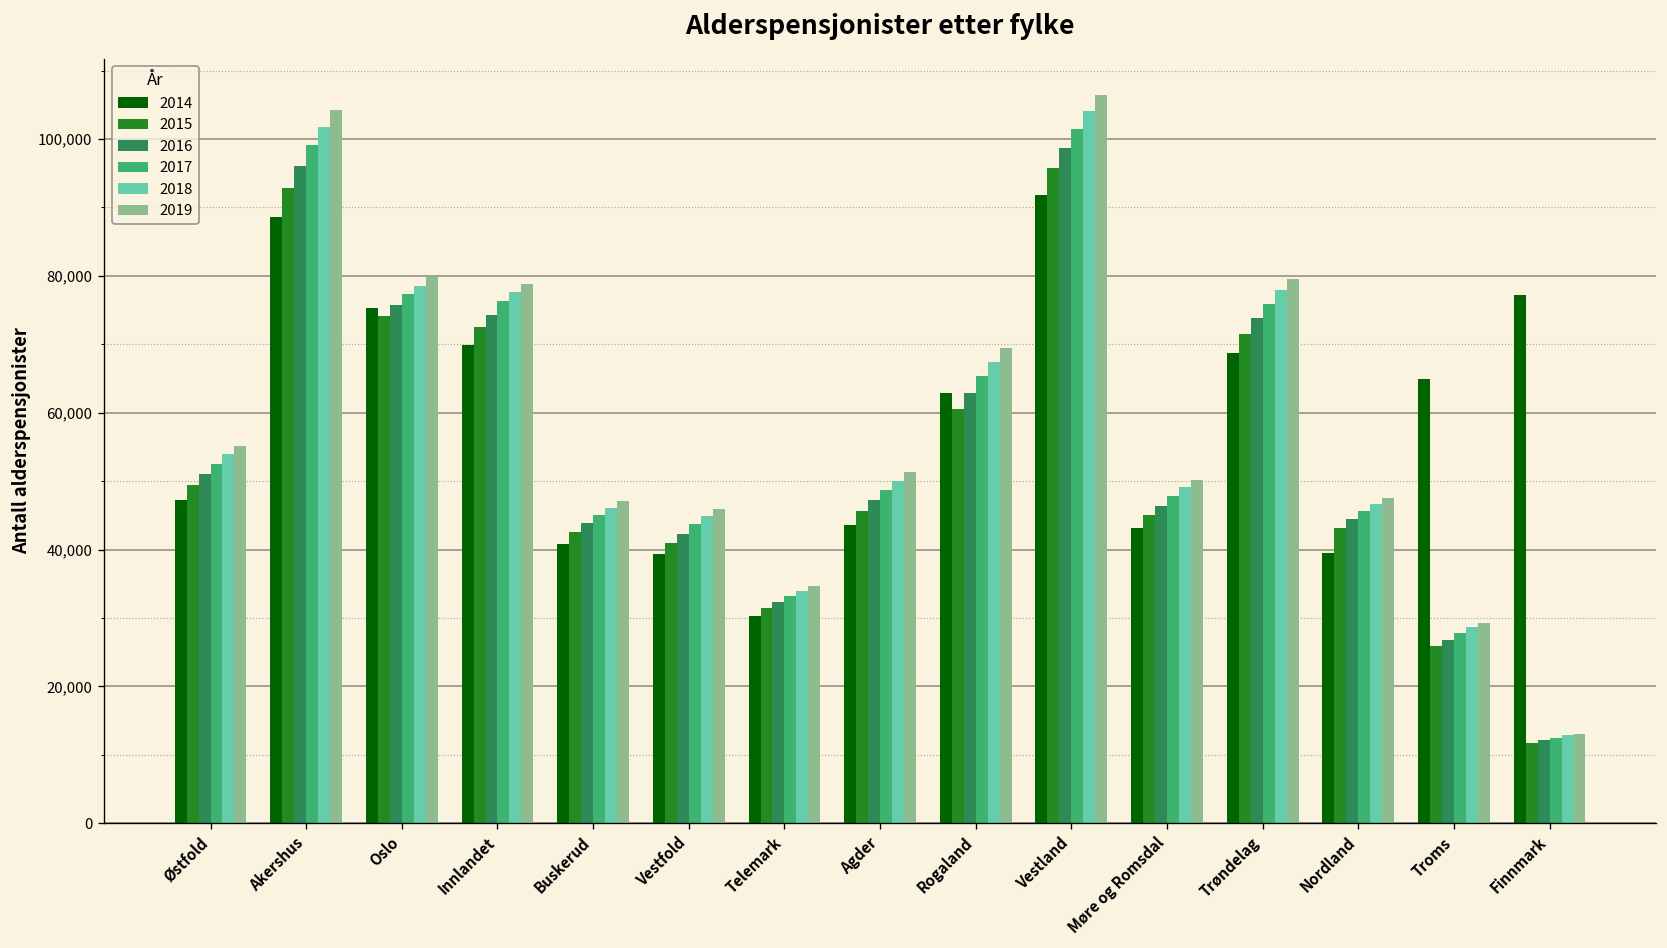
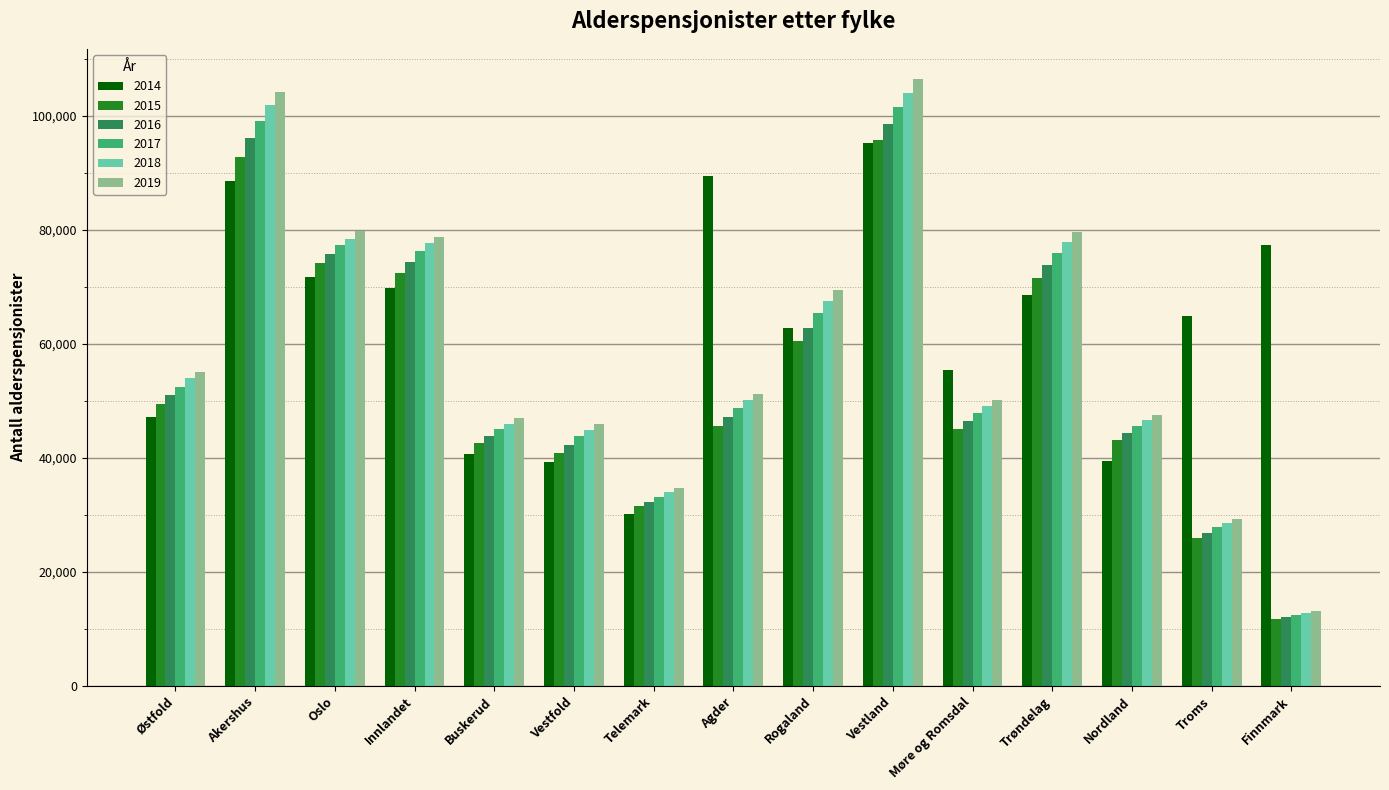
  {
    "2014": {
      "Østfold": "47,000",
      "Akershus": "89,000",
-     "Oslo": "75,000",
+     "Oslo": "72,000",
      "Innlandet": "70,000",
      "Buskerud": "41,000",
      "Vestfold": "39,000",
      "Telemark": "30,000",
-     "Agder": "44,000",
+     "Agder": "89,000",
      "Rogaland": "63,000",
-     "Vestland": "92,000",
-     "Møre og Romsdal": "43,000",
+     "Vestland": "95,000",
+     "Møre og Romsdal": "55,000",
      "Trøndelag": "69,000",
      "Nordland": "39,000",
      "Troms": "65,000",
      "Finnmark": "77,000"
    }
  }
